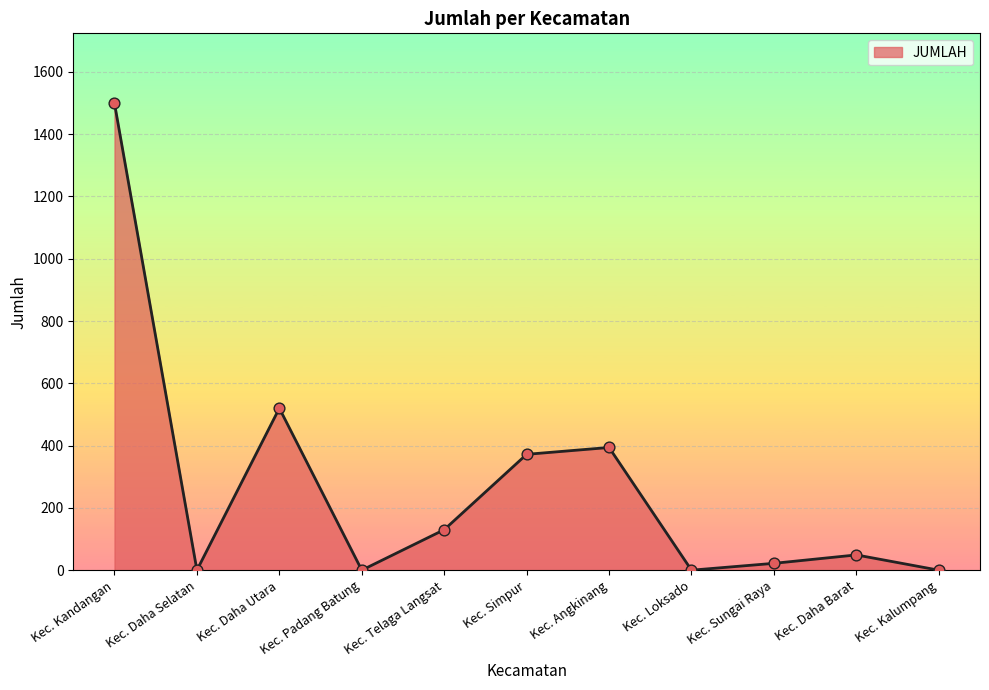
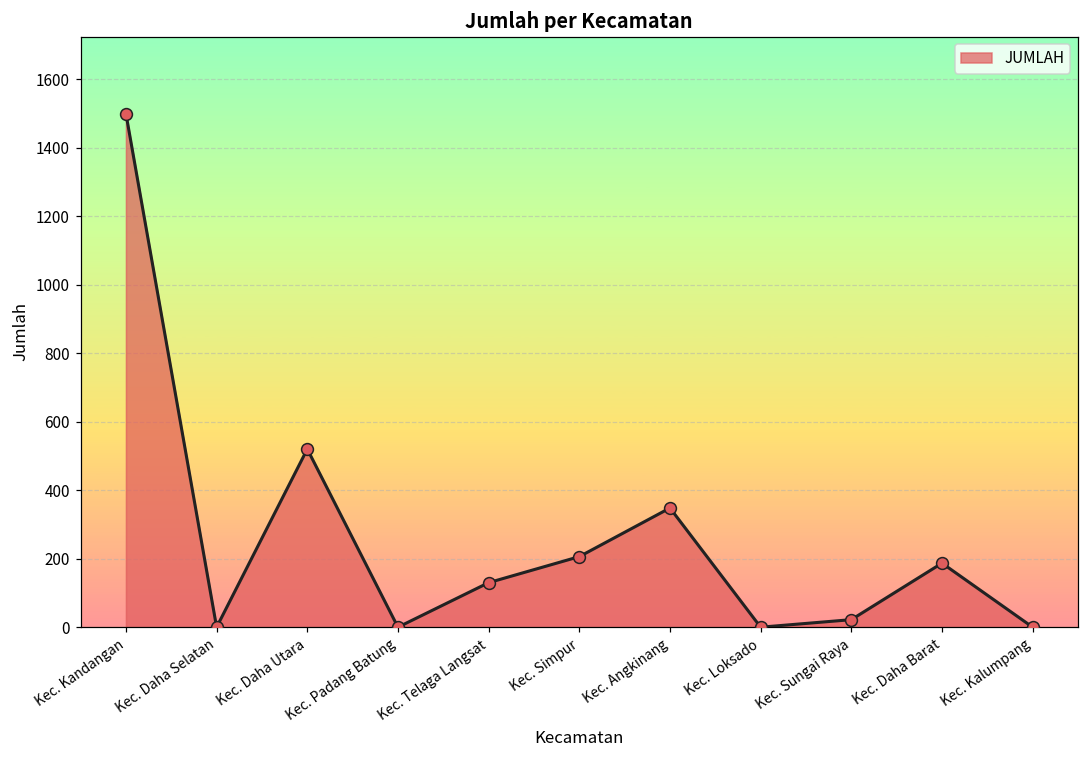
  {
    "Kec. Kandangan": 1500,
    "Kec. Daha Selatan": 0,
    "Kec. Daha Utara": 520,
    "Kec. Padang Batung": 0,
    "Kec. Telaga Langsat": 130,
-   "Kec. Simpur": 370,
-   "Kec. Angkinang": 390,
+   "Kec. Simpur": 210,
+   "Kec. Angkinang": 350,
    "Kec. Loksado": 0,
    "Kec. Sungai Raya": 20,
-   "Kec. Daha Barat": 50,
+   "Kec. Daha Barat": 190,
    "Kec. Kalumpang": 0
  }
